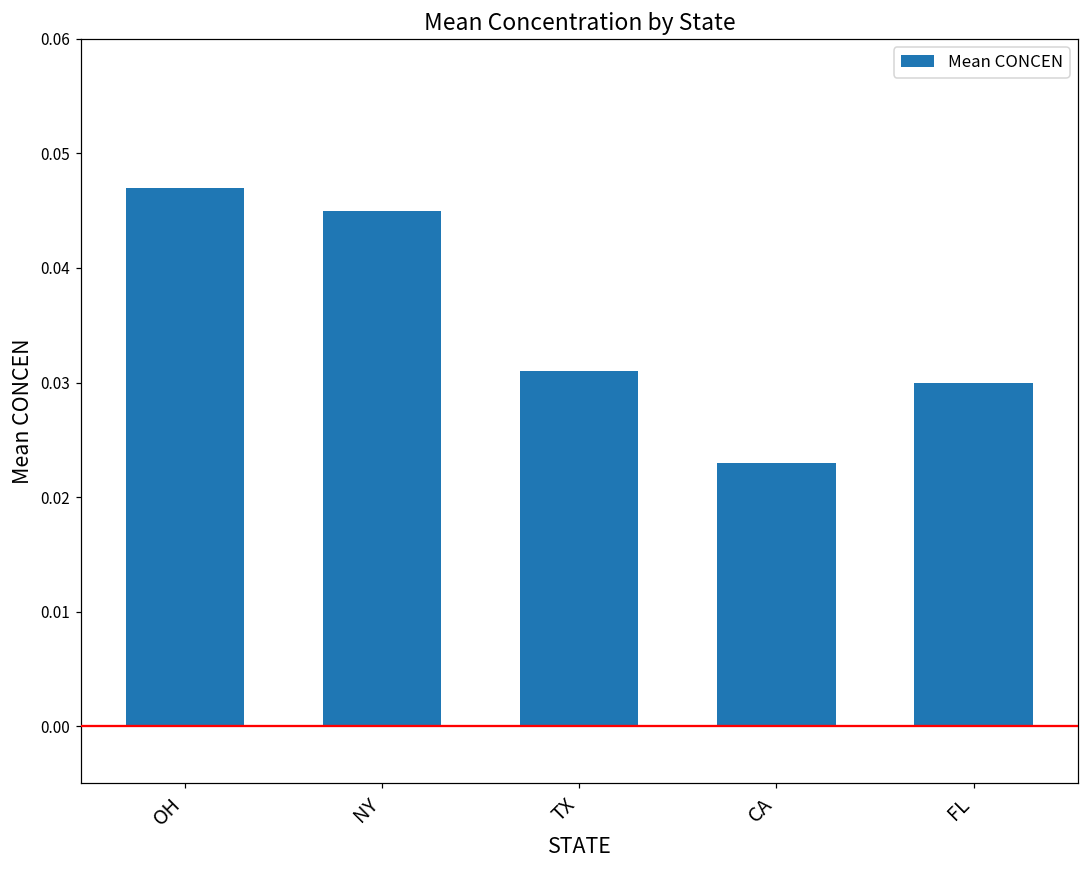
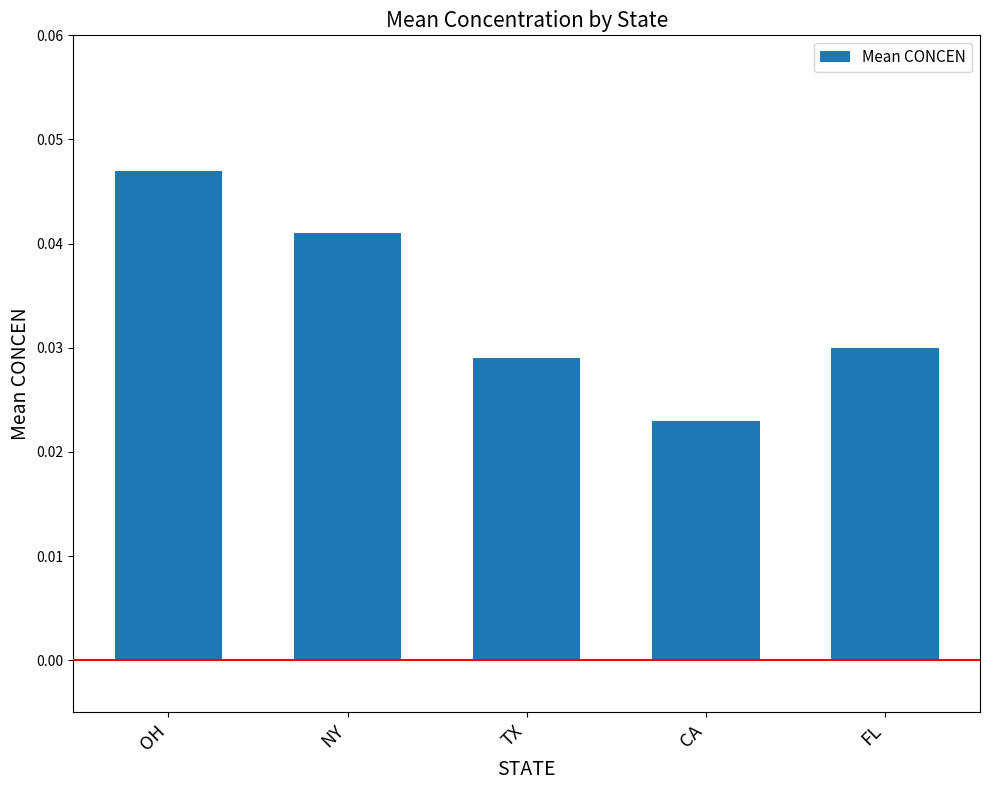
  {
    "OH": 0.047,
-   "NY": 0.045,
-   "TX": 0.031,
+   "NY": 0.041,
+   "TX": 0.029,
    "CA": 0.023,
    "FL": 0.030
  }
